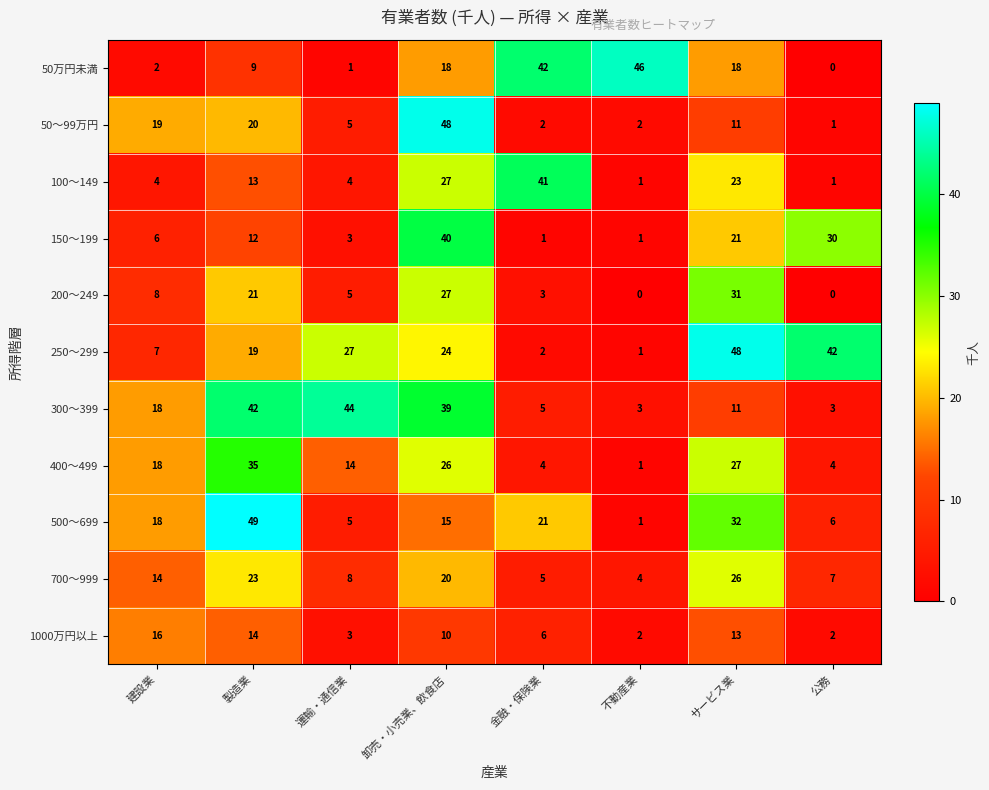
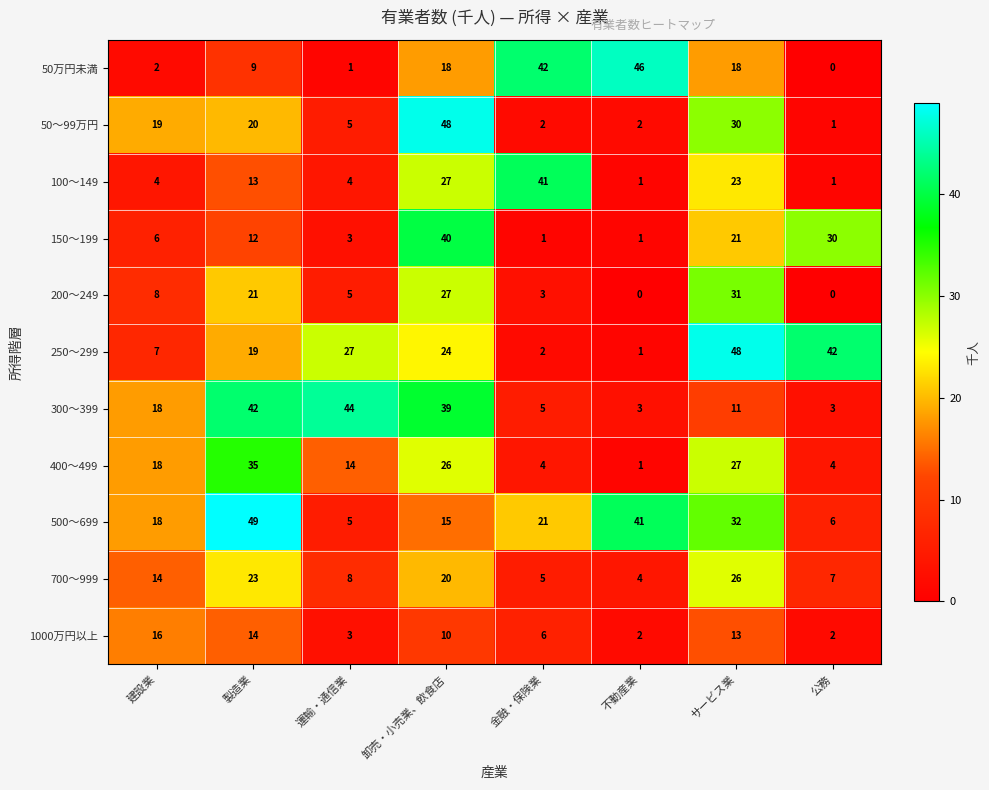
  {
    "50万円未満": {
      "建設業": 2,
      "製造業": 9,
      "運輸・通信業": 1,
      "卸売・小売業、飲食店": 18,
      "金融・保険業": 42,
      "不動産業": 46,
      "サービス業": 18,
      "公務": 0
    },
    "50～99万円": {
      "建設業": 19,
      "製造業": 20,
      "運輸・通信業": 5,
      "卸売・小売業、飲食店": 48,
      "金融・保険業": 2,
      "不動産業": 2,
-     "サービス業": 11,
+     "サービス業": 30,
      "公務": 1
    },
    "100～149": {
      "建設業": 4,
      "製造業": 13,
      "運輸・通信業": 4,
      "卸売・小売業、飲食店": 27,
      "金融・保険業": 41,
      "不動産業": 1,
      "サービス業": 23,
      "公務": 1
    },
    "150～199": {
      "建設業": 6,
      "製造業": 12,
      "運輸・通信業": 3,
      "卸売・小売業、飲食店": 40,
      "金融・保険業": 1,
      "不動産業": 1,
      "サービス業": 21,
      "公務": 30
    },
    "200～249": {
      "建設業": 8,
      "製造業": 21,
      "運輸・通信業": 5,
      "卸売・小売業、飲食店": 27,
      "金融・保険業": 3,
      "不動産業": 0,
      "サービス業": 31,
      "公務": 0
    },
    "250～299": {
      "建設業": 7,
      "製造業": 19,
      "運輸・通信業": 27,
      "卸売・小売業、飲食店": 24,
      "金融・保険業": 2,
      "不動産業": 1,
      "サービス業": 48,
      "公務": 42
    },
    "300～399": {
      "建設業": 18,
      "製造業": 42,
      "運輸・通信業": 44,
      "卸売・小売業、飲食店": 39,
      "金融・保険業": 5,
      "不動産業": 3,
      "サービス業": 11,
      "公務": 3
    },
    "400～499": {
      "建設業": 18,
      "製造業": 35,
      "運輸・通信業": 14,
      "卸売・小売業、飲食店": 26,
      "金融・保険業": 4,
      "不動産業": 1,
      "サービス業": 27,
      "公務": 4
    },
    "500～699": {
      "建設業": 18,
      "製造業": 49,
      "運輸・通信業": 5,
      "卸売・小売業、飲食店": 15,
      "金融・保険業": 21,
-     "不動産業": 1,
+     "不動産業": 41,
      "サービス業": 32,
      "公務": 6
    },
    "700～999": {
      "建設業": 14,
      "製造業": 23,
      "運輸・通信業": 8,
      "卸売・小売業、飲食店": 20,
      "金融・保険業": 5,
      "不動産業": 4,
      "サービス業": 26,
      "公務": 7
    },
    "1000万円以上": {
      "建設業": 16,
      "製造業": 14,
      "運輸・通信業": 3,
      "卸売・小売業、飲食店": 10,
      "金融・保険業": 6,
      "不動産業": 2,
      "サービス業": 13,
      "公務": 2
    }
  }
